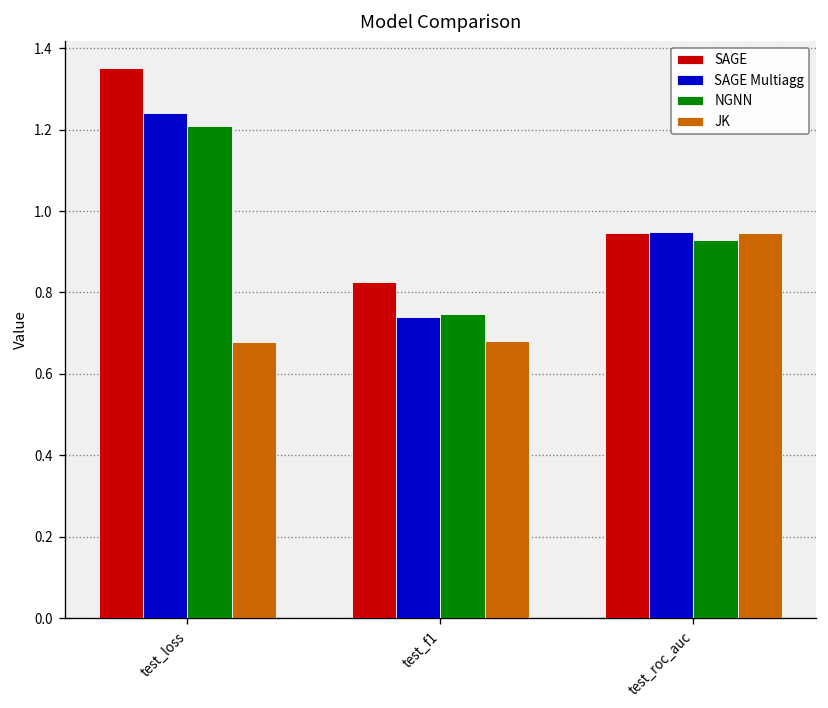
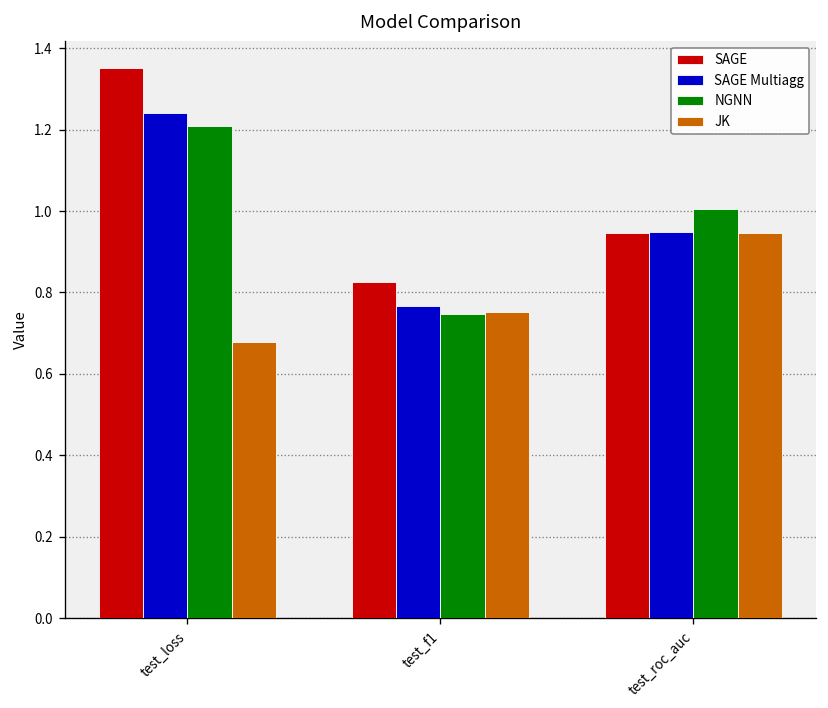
  {
    "SAGE": {
      "test_loss": 1.35,
      "test_f1": 0.83,
      "test_roc_auc": 0.94
    },
    "SAGE Multiagg": {
      "test_loss": 1.24,
-     "test_f1": 0.74,
+     "test_f1": 0.77,
      "test_roc_auc": 0.95
    },
    "NGNN": {
      "test_loss": 1.21,
      "test_f1": 0.75,
-     "test_roc_auc": 0.93
+     "test_roc_auc": 1.00
    },
    "JK": {
      "test_loss": 0.68,
-     "test_f1": 0.68,
+     "test_f1": 0.75,
      "test_roc_auc": 0.95
    }
  }
